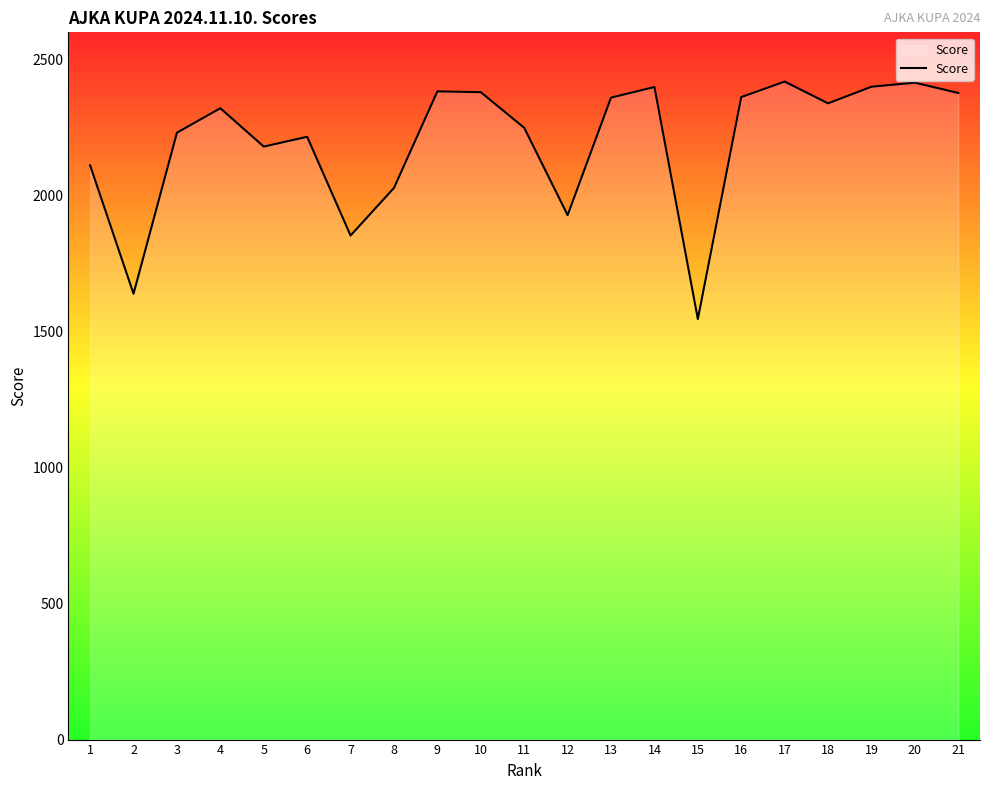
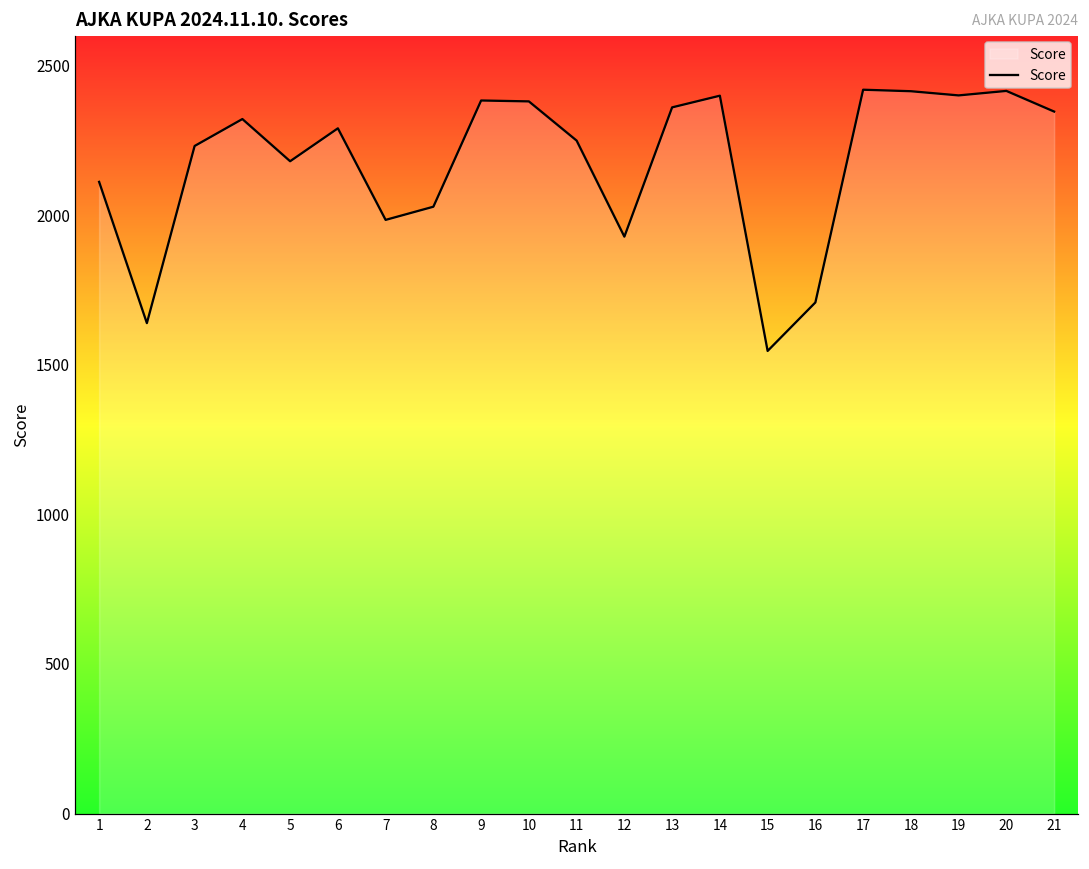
  {
    "1": 2110,
    "2": 1640,
    "3": 2230,
    "4": 2320,
    "5": 2180,
-   "6": 2220,
-   "7": 1850,
+   "6": 2290,
+   "7": 1980,
    "8": 2030,
    "9": 2380,
    "10": 2380,
    "11": 2250,
    "12": 1930,
    "13": 2360,
    "14": 2400,
    "15": 1550,
-   "16": 2360,
+   "16": 1710,
    "17": 2420,
-   "18": 2340,
+   "18": 2410,
    "19": 2400,
    "20": 2420,
-   "21": 2380
+   "21": 2350
  }
